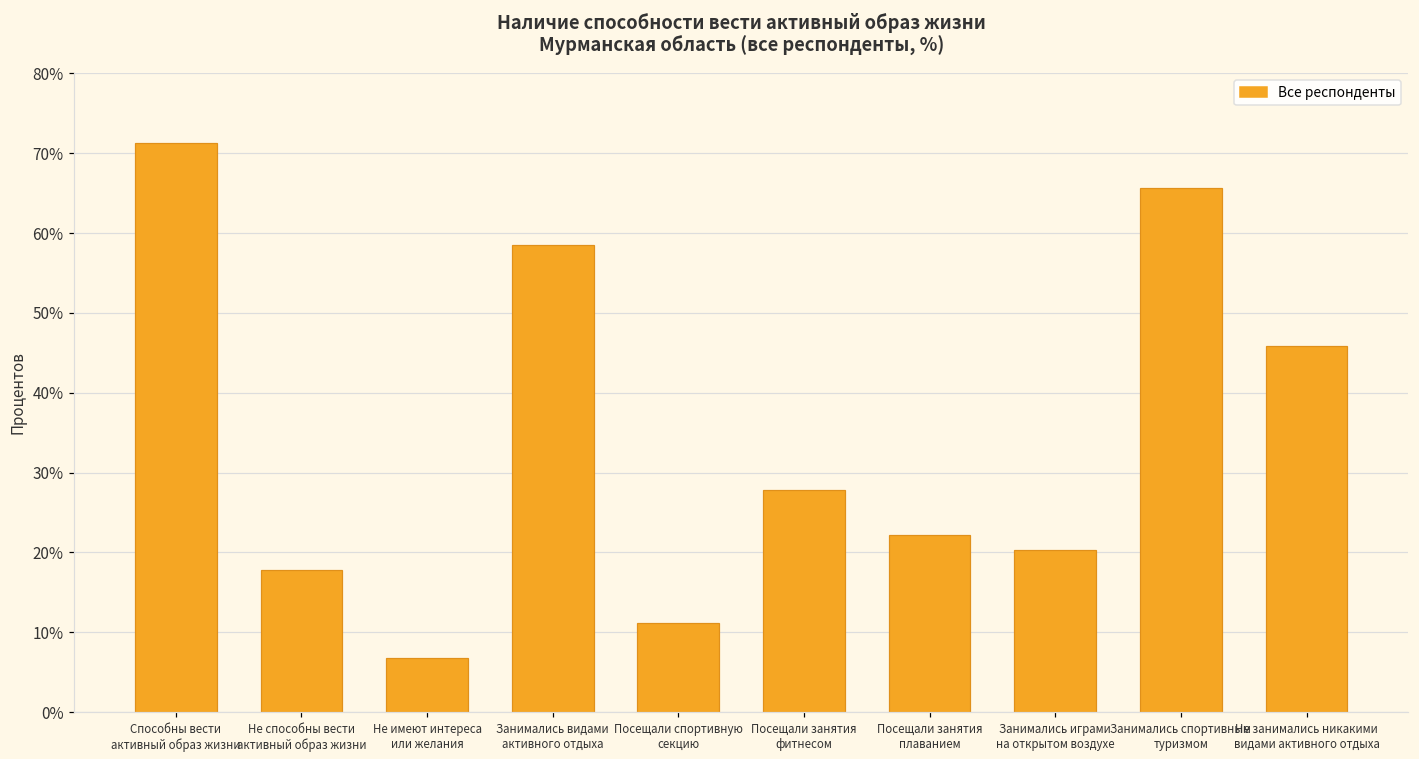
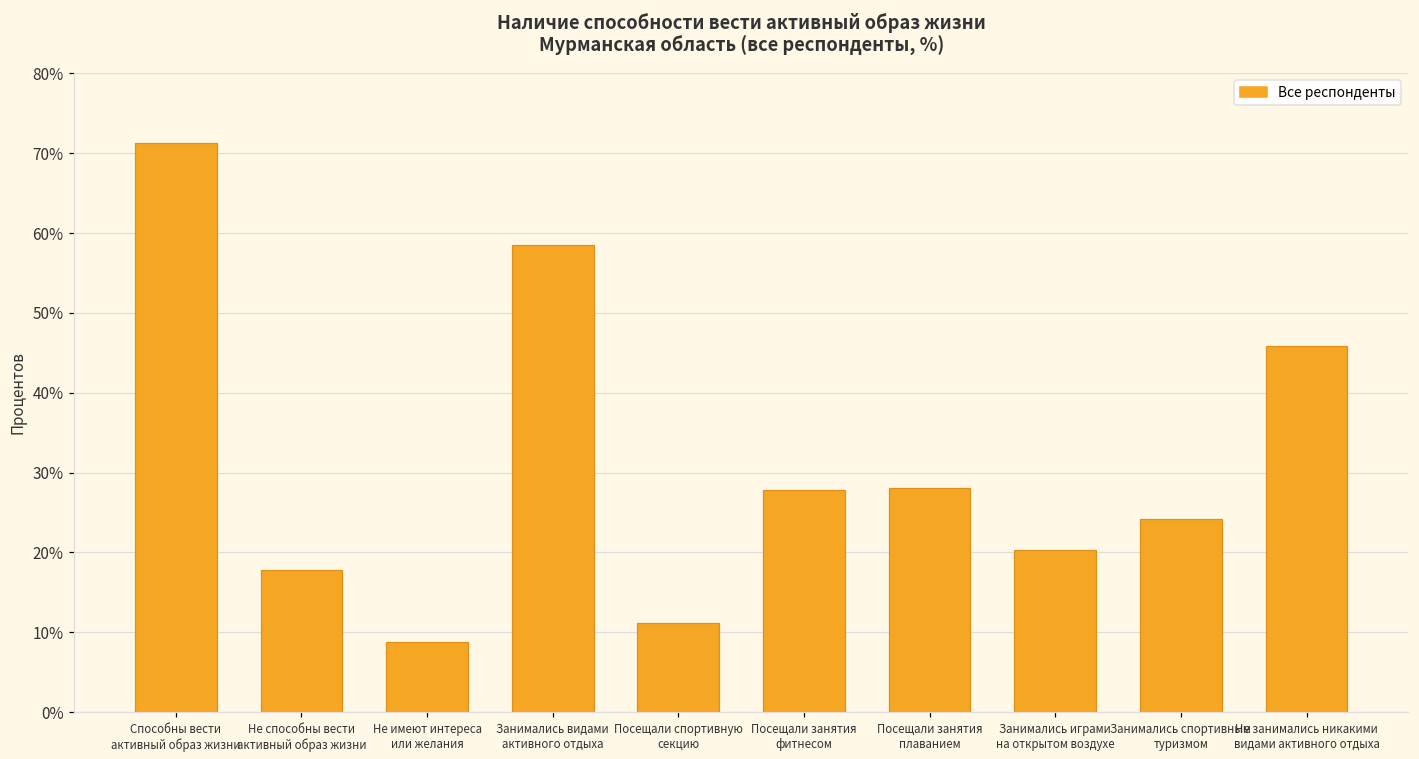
  {
    "Способны вести активный образ жизни": "71%",
    "Не способны вести активный образ жизни": "18%",
-   "Не имеют интереса или желания": "7%",
+   "Не имеют интереса или желания": "9%",
    "Занимались видами активного отдыха": "59%",
    "Посещали спортивную секцию": "11%",
    "Посещали занятия фитнесом": "28%",
-   "Посещали занятия плаванием": "22%",
+   "Посещали занятия плаванием": "28%",
    "Занимались играми на открытом воздухе": "20%",
-   "Занимались спортивным туризмом": "66%",
+   "Занимались спортивным туризмом": "24%",
    "Не занимались никакими видами активного отдыха": "46%"
  }
